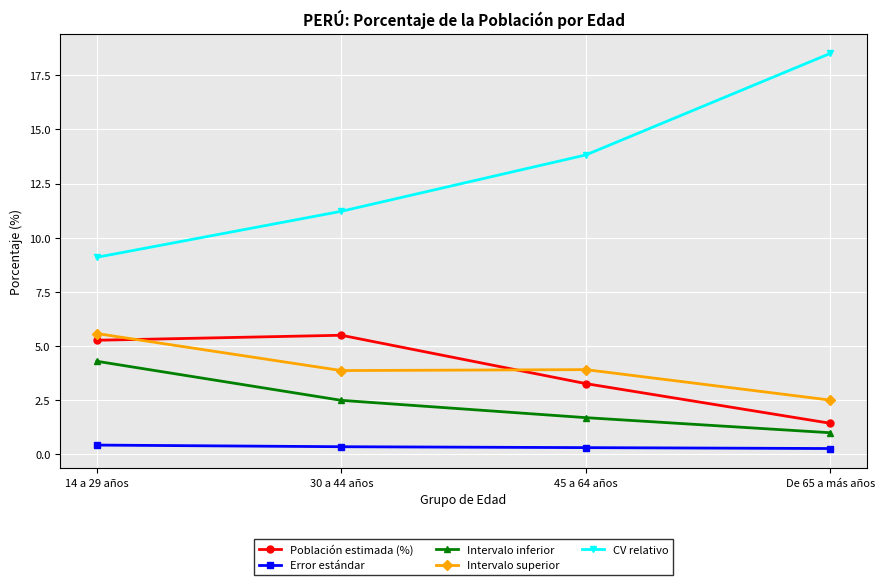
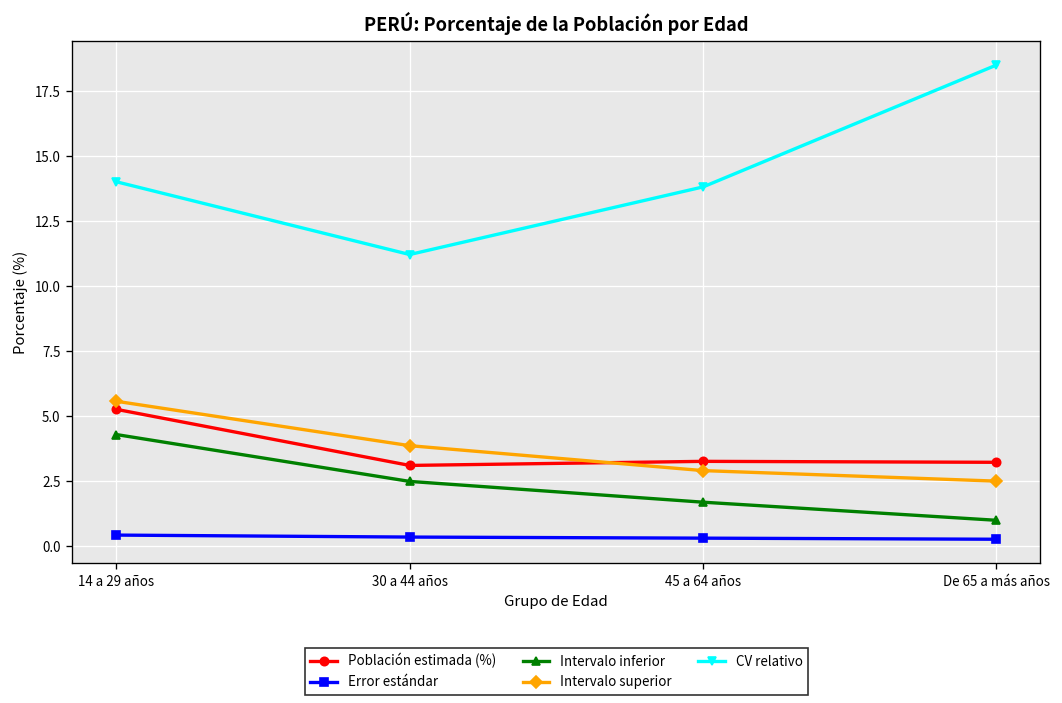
  {
    "Población estimada (%)": {
      "14 a 29 años": 5.3,
-     "30 a 44 años": 5.5,
+     "30 a 44 años": 3.1,
      "45 a 64 años": 3.3,
-     "De 65 a más años": 1.4
+     "De 65 a más años": 3.2
    },
    "Error estándar": {
      "14 a 29 años": 0.4,
      "30 a 44 años": 0.3,
      "45 a 64 años": 0.3,
      "De 65 a más años": 0.3
    },
    "Intervalo inferior": {
      "14 a 29 años": 4.3,
      "30 a 44 años": 2.5,
      "45 a 64 años": 1.7,
      "De 65 a más años": 1.0
    },
    "Intervalo superior": {
      "14 a 29 años": 5.6,
      "30 a 44 años": 3.9,
-     "45 a 64 años": 3.9,
+     "45 a 64 años": 2.9,
      "De 65 a más años": 2.5
    },
    "CV relativo": {
-     "14 a 29 años": 9.1,
+     "14 a 29 años": 14.0,
      "30 a 44 años": 11.2,
      "45 a 64 años": 13.8,
      "De 65 a más años": 18.5
    }
  }
